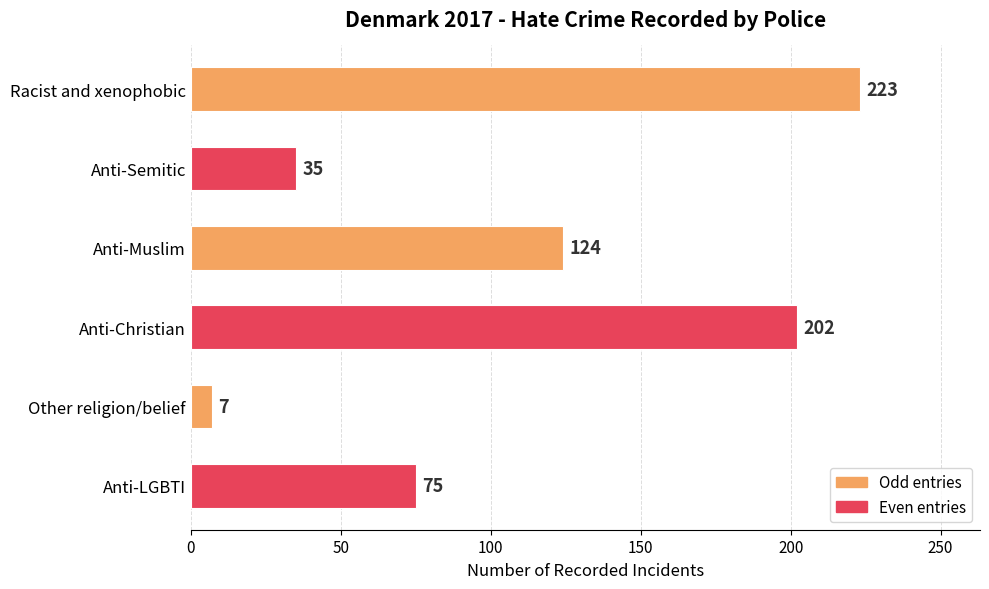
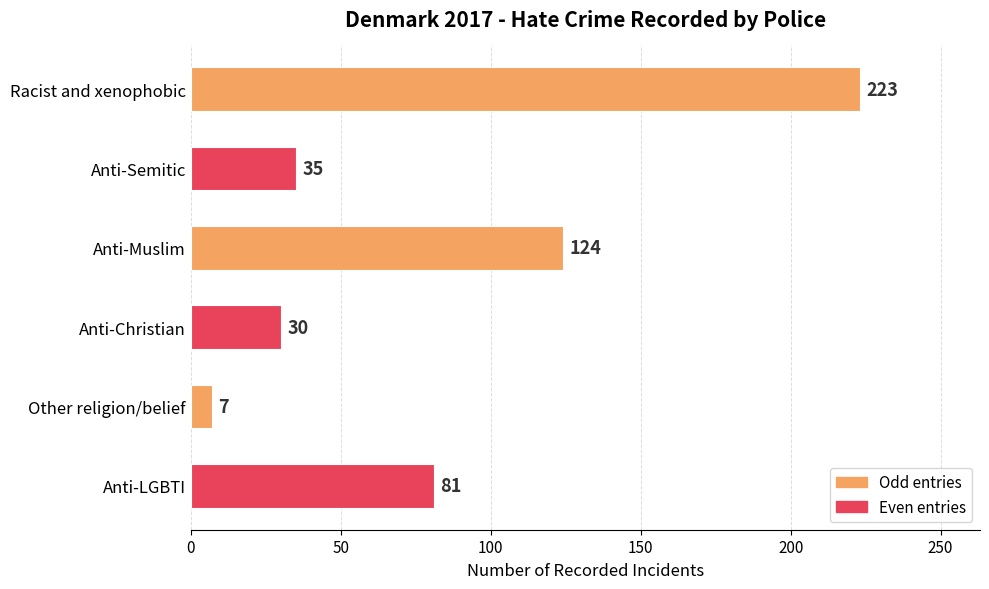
  {
    "Racist and xenophobic": 223,
    "Anti-Semitic": 35,
    "Anti-Muslim": 124,
-   "Anti-Christian": 202,
+   "Anti-Christian": 30,
    "Other religion/belief": 7,
-   "Anti-LGBTI": 75
+   "Anti-LGBTI": 81
  }
